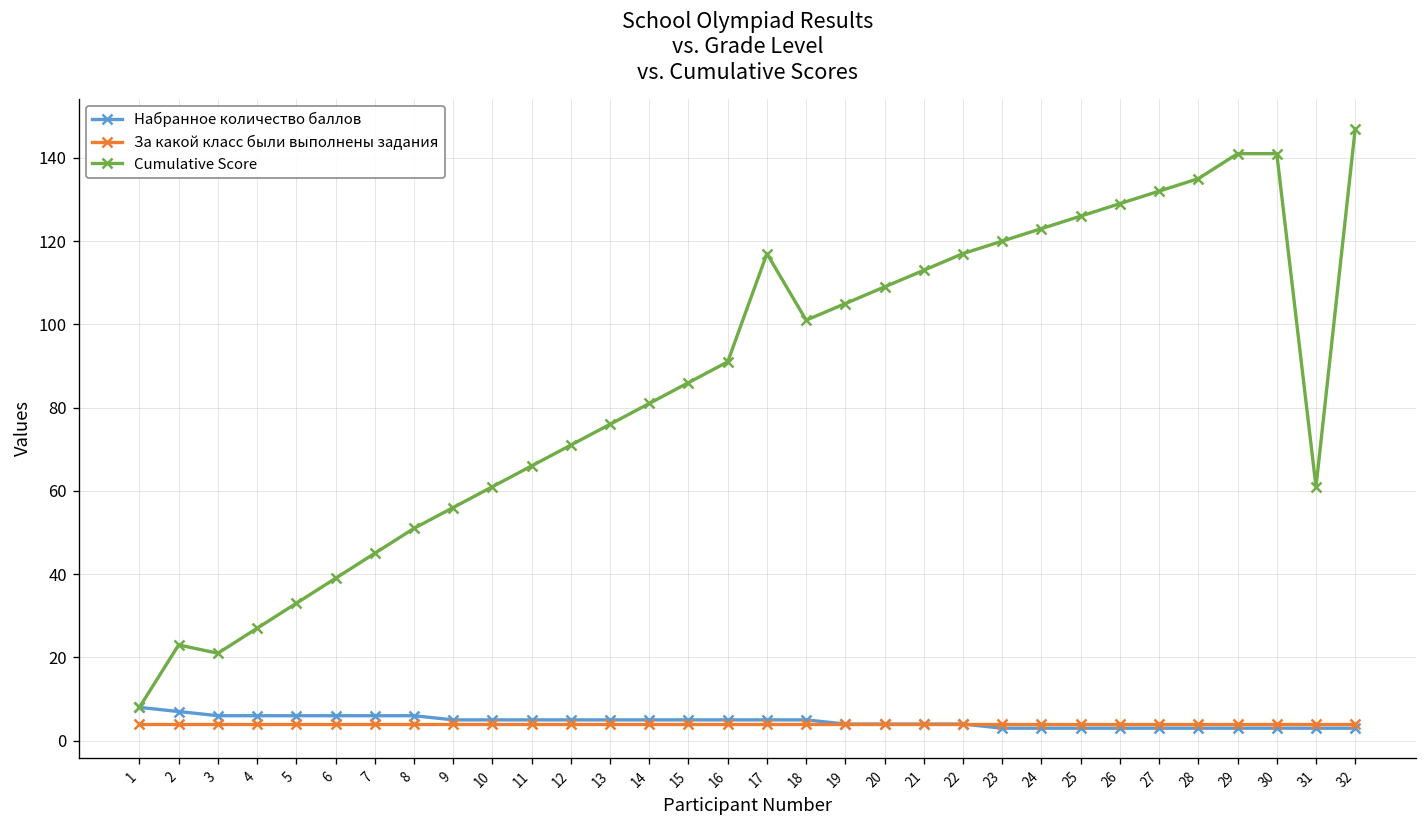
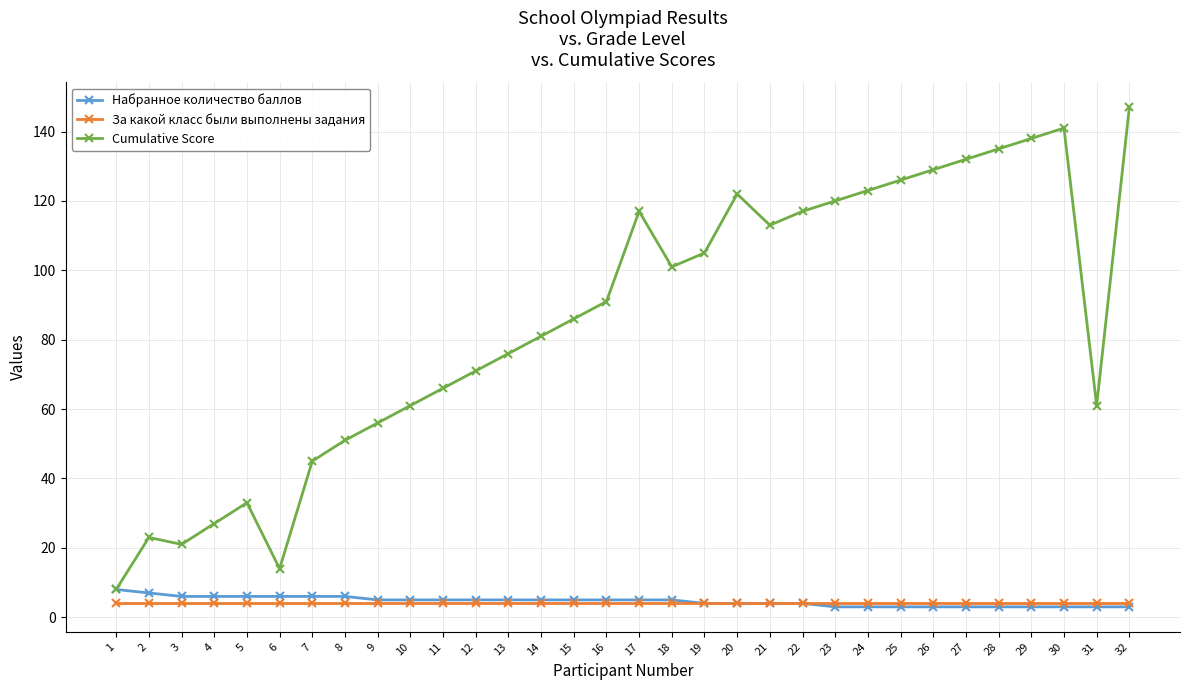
  {
    "Набранное количество баллов": {
      "2": 7,
      "3": 6,
      "4": 6,
      "5": 6,
      "6": 6,
      "7": 6,
      "8": 6,
      "9": 5,
      "10": 5,
      "11": 5,
      "12": 5,
      "13": 5,
      "14": 5,
      "15": 5,
      "16": 5,
      "17": 5,
      "18": 5,
      "23": 3,
      "24": 3,
      "25": 3,
      "26": 3,
      "27": 3,
      "28": 3,
      "29": 3,
      "30": 3,
      "31": 3,
      "32": 3
    },
    "За какой класс были выполнены задания": {
      "1": 4,
      "2": 4,
      "3": 4,
      "4": 4,
      "5": 4,
      "6": 4,
      "7": 4,
      "8": 4,
      "9": 4,
      "10": 4,
      "11": 4,
      "12": 4,
      "13": 4,
      "14": 4,
      "15": 4,
      "16": 4,
      "17": 4,
      "18": 4,
      "23": 4,
      "24": 4,
      "25": 4,
      "26": 4,
      "27": 4,
      "28": 4,
      "29": 4,
      "30": 4,
      "31": 4,
      "32": 4
    },
    "Cumulative Score": {
      "2": 23,
      "3": 21,
      "4": 27,
      "5": 33,
-     "6": 39,
+     "6": 14,
      "7": 45,
      "8": 51,
      "9": 56,
      "10": 61,
      "11": 66,
      "12": 71,
      "13": 76,
      "14": 81,
      "15": 86,
      "16": 91,
      "17": 117,
      "18": 101,
      "19": 105,
-     "20": 109,
+     "20": 122,
      "21": 113,
      "22": 117,
      "23": 120,
      "24": 123,
      "25": 126,
      "26": 129,
      "27": 132,
      "28": 135,
-     "29": 141,
+     "29": 138,
      "30": 141,
      "31": 61,
      "32": 147
    }
  }
